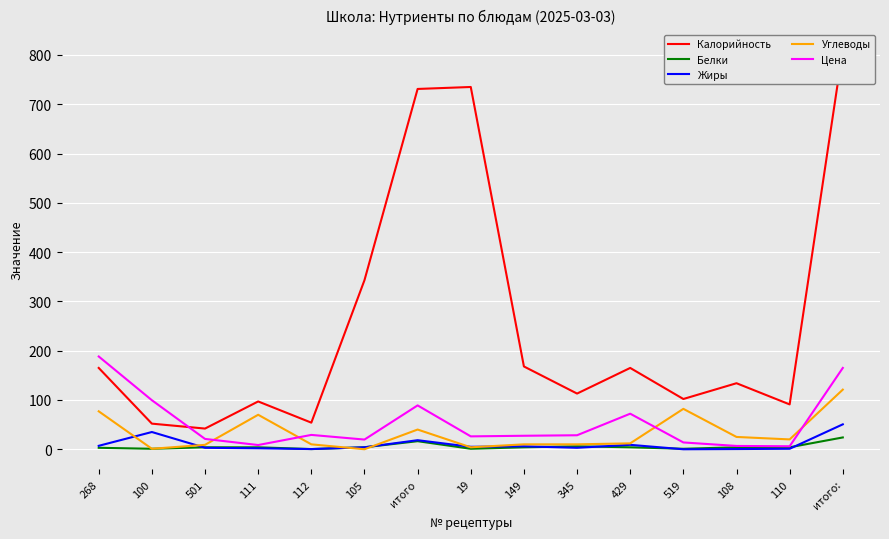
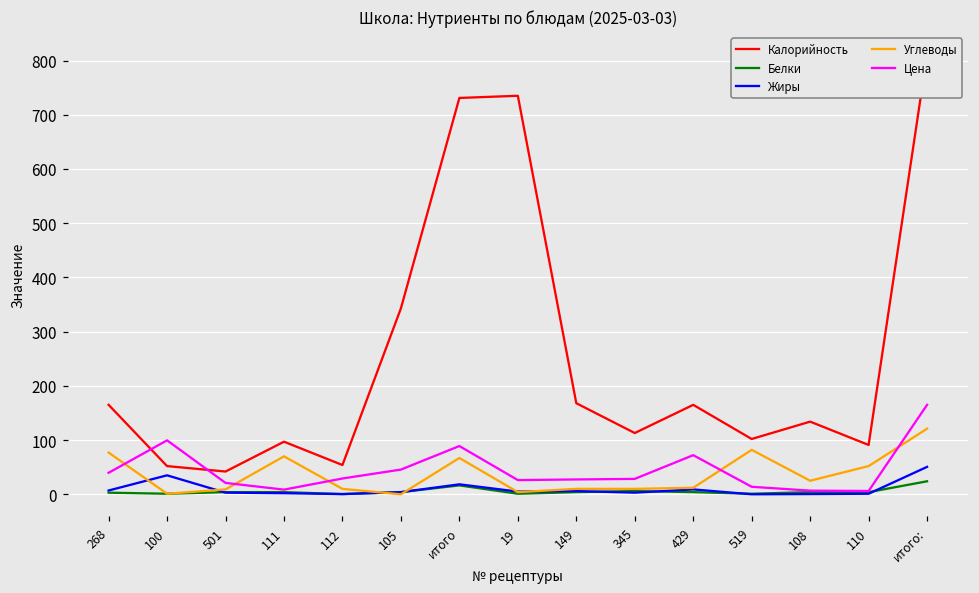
  {
    "Калорийность": {
      "268": 170,
      "100": 50,
      "501": 40,
      "111": 100,
      "112": 50,
      "105": 340,
      "итого": 730,
      "19": 740,
      "149": 170,
      "345": 110,
      "429": 170,
      "519": 100,
      "108": 130,
      "110": 90
    },
    "Белки": {
      "итого:": 20
    },
    "Жиры": {
      "100": 40,
      "итого:": 50
    },
    "Углеводы": {
      "268": 80,
      "111": 70,
      "112": 10,
-     "итого": 40,
+     "итого": 70,
      "519": 80,
      "108": 30,
-     "110": 20,
+     "110": 50,
      "итого:": 120
    },
    "Цена": {
-     "268": 190,
+     "268": 40,
      "100": 100,
      "501": 20,
      "112": 30,
-     "105": 20,
+     "105": 50,
      "итого": 90,
      "19": 30,
      "149": 30,
      "345": 30,
      "429": 70,
      "519": 10,
      "итого:": 170
    }
  }
